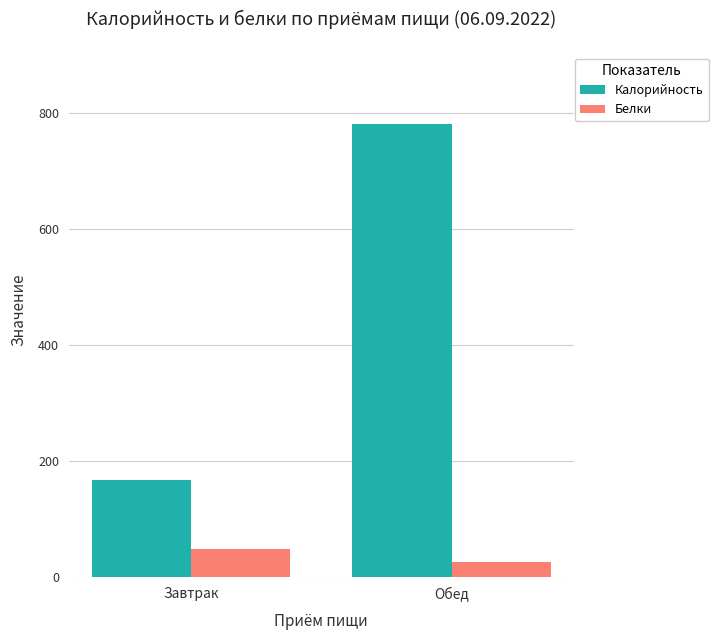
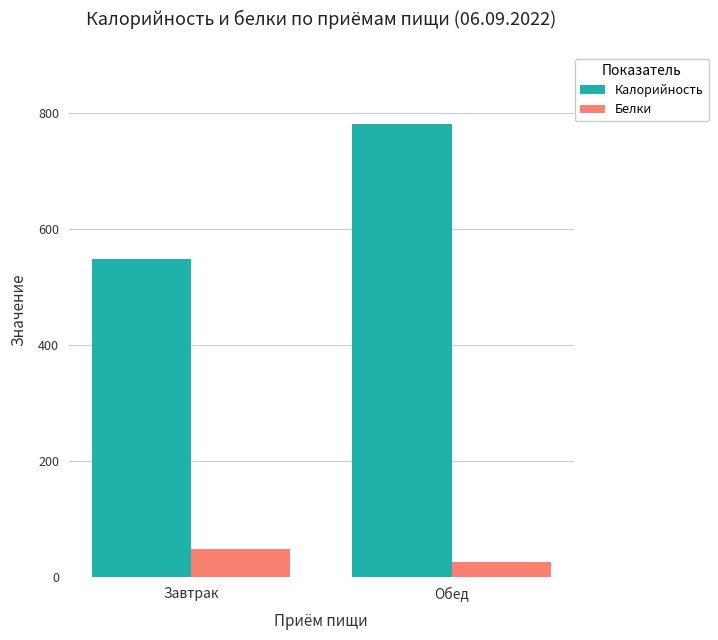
  {
    "Калорийность": {
-     "Завтрак": 170,
+     "Завтрак": 550,
      "Обед": 780
    },
    "Белки": {
      "Завтрак": 50,
      "Обед": 30
    }
  }
